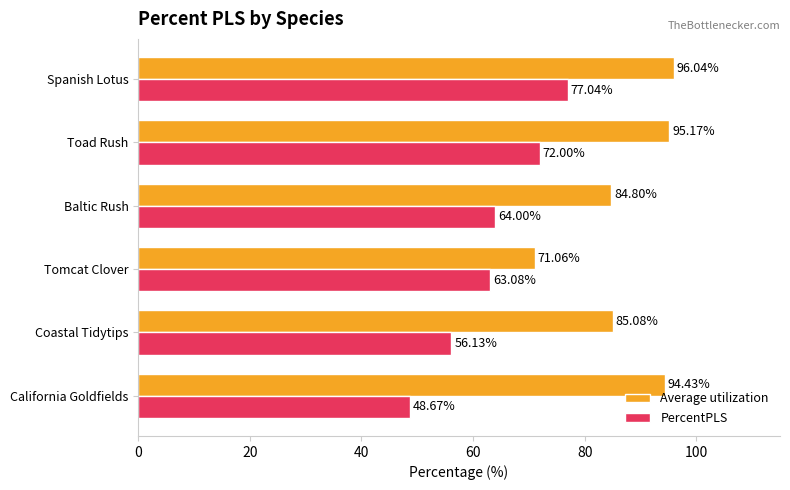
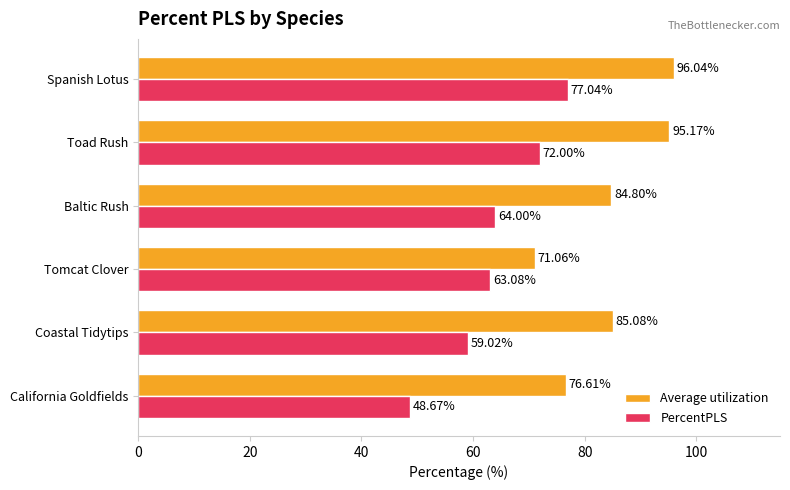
  {
    "Average utilization": {
      "Spanish Lotus": "96.04%",
      "Toad Rush": "95.17%",
      "Baltic Rush": "84.80%",
      "Tomcat Clover": "71.06%",
      "Coastal Tidytips": "85.08%",
-     "California Goldfields": "94.43%"
+     "California Goldfields": "76.61%"
    },
    "PercentPLS": {
      "Spanish Lotus": "77.04%",
      "Toad Rush": "72.00%",
      "Baltic Rush": "64.00%",
      "Tomcat Clover": "63.08%",
-     "Coastal Tidytips": "56.13%",
+     "Coastal Tidytips": "59.02%",
      "California Goldfields": "48.67%"
    }
  }
